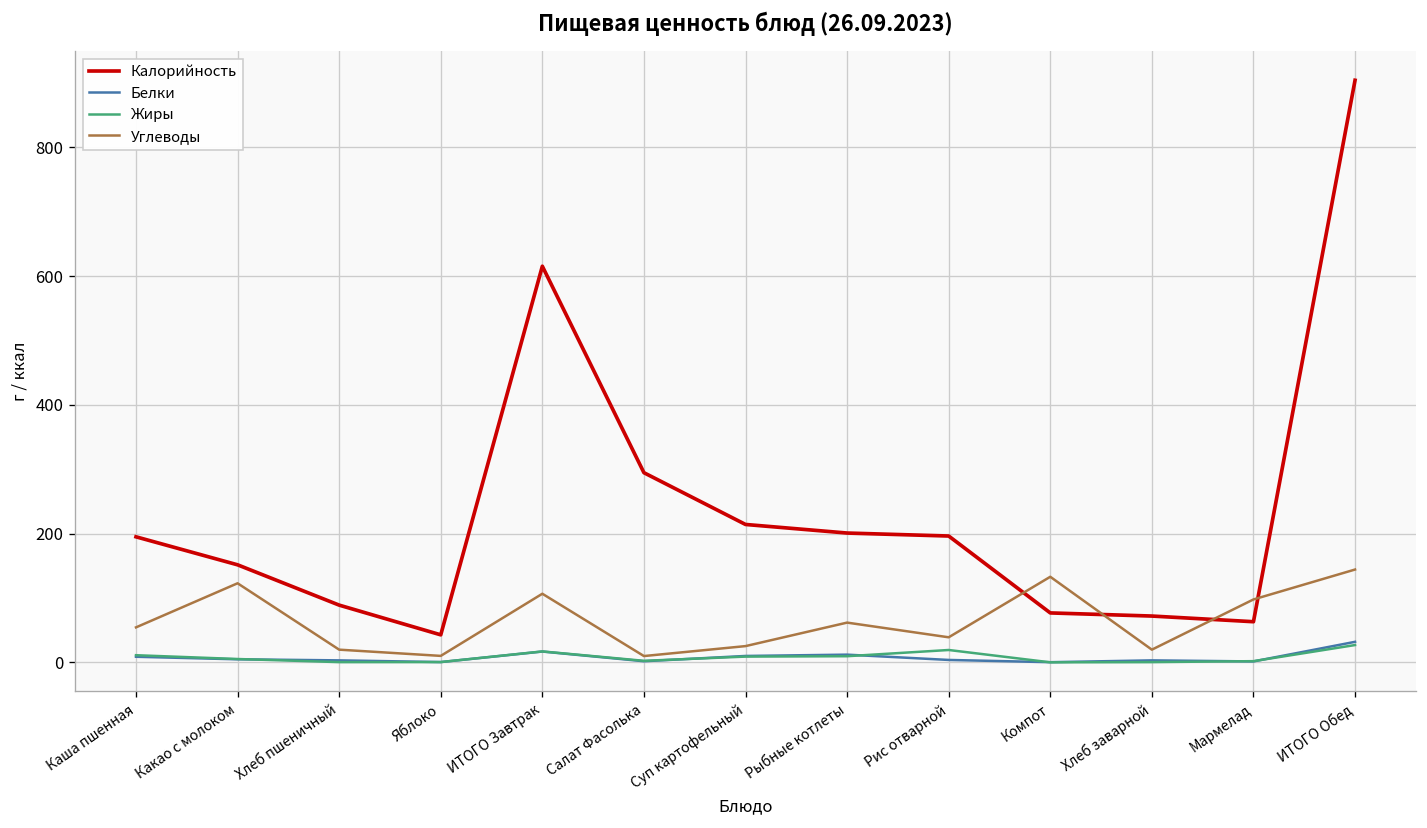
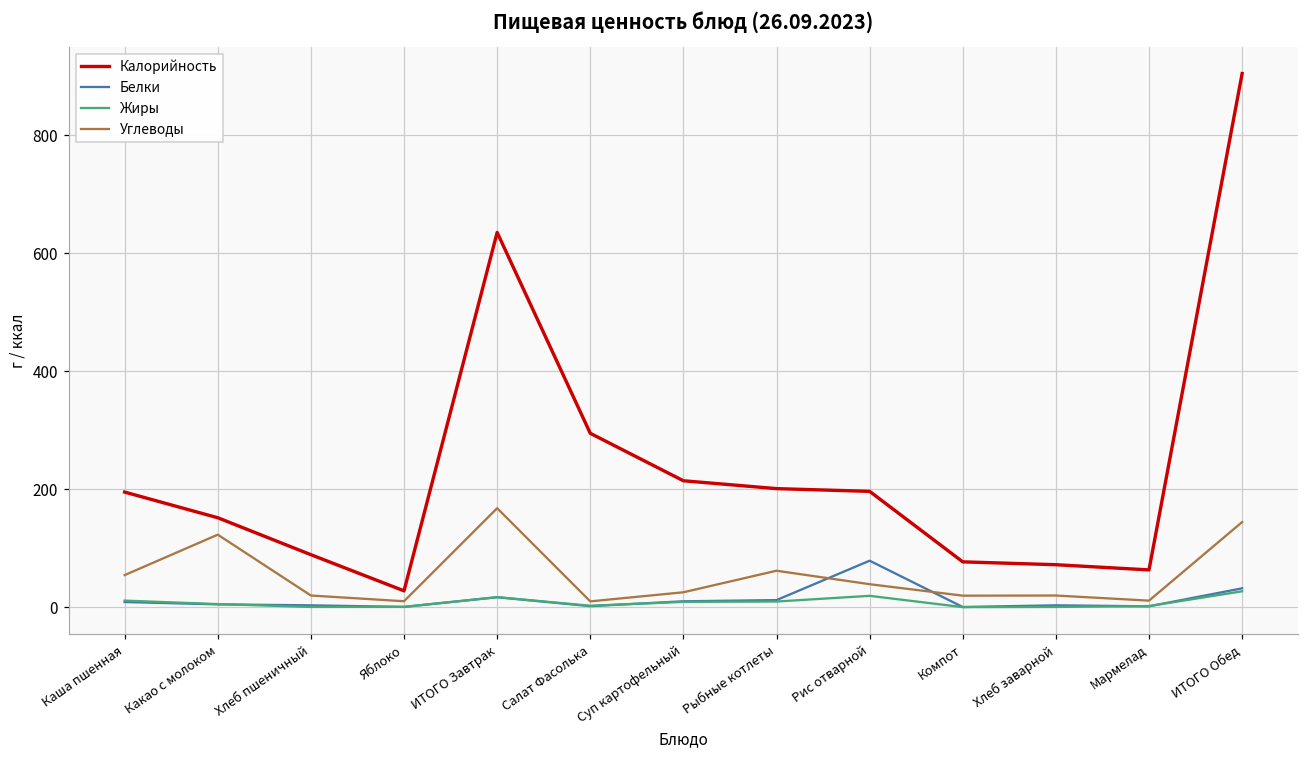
  {
    "Калорийность": {
      "Каша пшенная": 200,
      "Какао с молоком": 150,
      "Хлеб пшеничный": 90,
-     "Яблоко": 40,
-     "ИТОГО Завтрак": 620,
+     "Яблоко": 30,
+     "ИТОГО Завтрак": 640,
      "Салат Фасолька": 290,
      "Суп картофельный": 210,
      "Рыбные котлеты": 200,
      "Рис отварной": 200,
      "Компот": 80,
      "Хлеб заварной": 70,
      "Мармелад": 60,
      "ИТОГО Обед": 900
    },
    "Белки": {
-     "Рис отварной": 0,
+     "Рис отварной": 80,
      "ИТОГО Обед": 30
    },
    "Жиры": {
      "Рис отварной": 20,
      "ИТОГО Обед": 30
    },
    "Углеводы": {
      "Каша пшенная": 50,
      "Какао с молоком": 120,
      "Хлеб пшеничный": 20,
      "Яблоко": 10,
-     "ИТОГО Завтрак": 110,
+     "ИТОГО Завтрак": 170,
      "Салат Фасолька": 10,
      "Суп картофельный": 30,
      "Рыбные котлеты": 60,
      "Рис отварной": 40,
-     "Компот": 130,
+     "Компот": 20,
      "Хлеб заварной": 20,
-     "Мармелад": 100,
+     "Мармелад": 10,
      "ИТОГО Обед": 140
    }
  }
